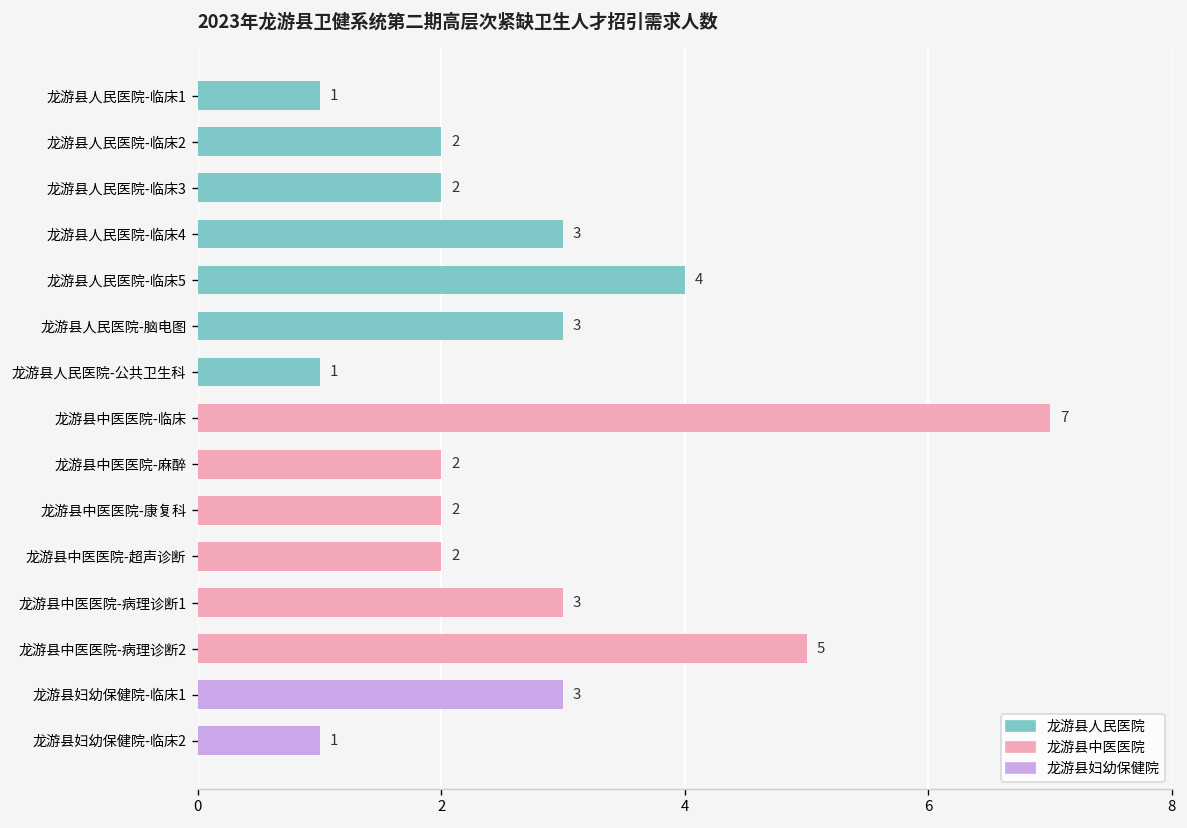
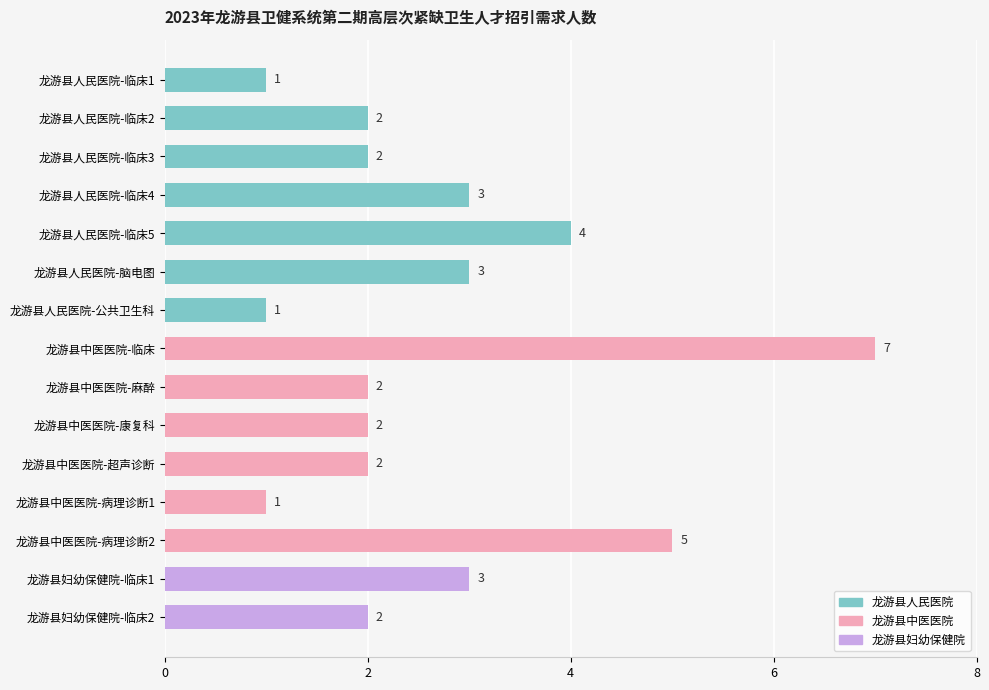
  {
    "龙游县人民医院-临床1": 1,
    "龙游县人民医院-临床2": 2,
    "龙游县人民医院-临床3": 2,
    "龙游县人民医院-临床4": 3,
    "龙游县人民医院-临床5": 4,
    "龙游县人民医院-脑电图": 3,
    "龙游县人民医院-公共卫生科": 1,
    "龙游县中医医院-临床": 7,
    "龙游县中医医院-麻醉": 2,
    "龙游县中医医院-康复科": 2,
    "龙游县中医医院-超声诊断": 2,
-   "龙游县中医医院-病理诊断1": 3,
+   "龙游县中医医院-病理诊断1": 1,
    "龙游县中医医院-病理诊断2": 5,
    "龙游县妇幼保健院-临床1": 3,
-   "龙游县妇幼保健院-临床2": 1
+   "龙游县妇幼保健院-临床2": 2
  }
